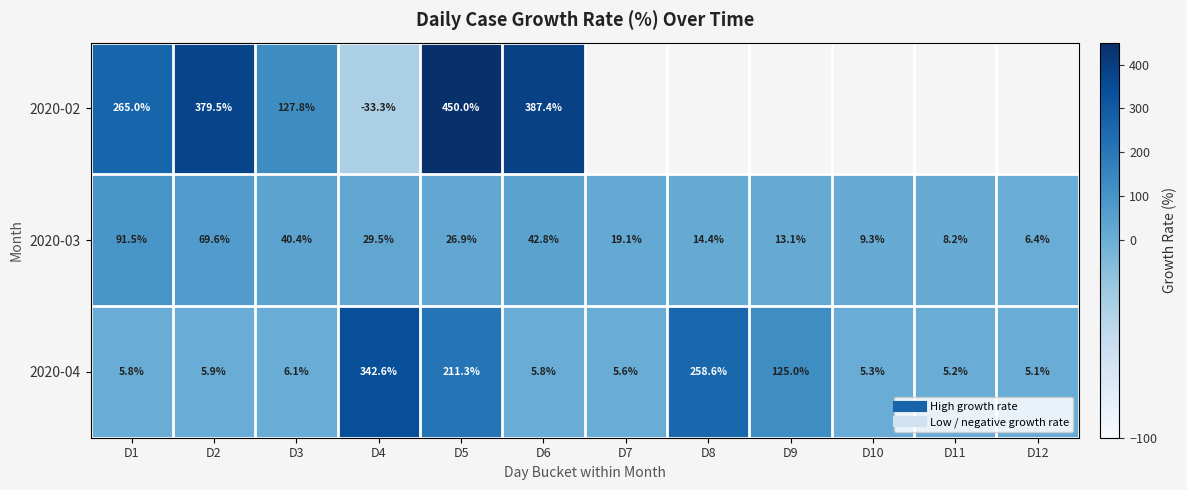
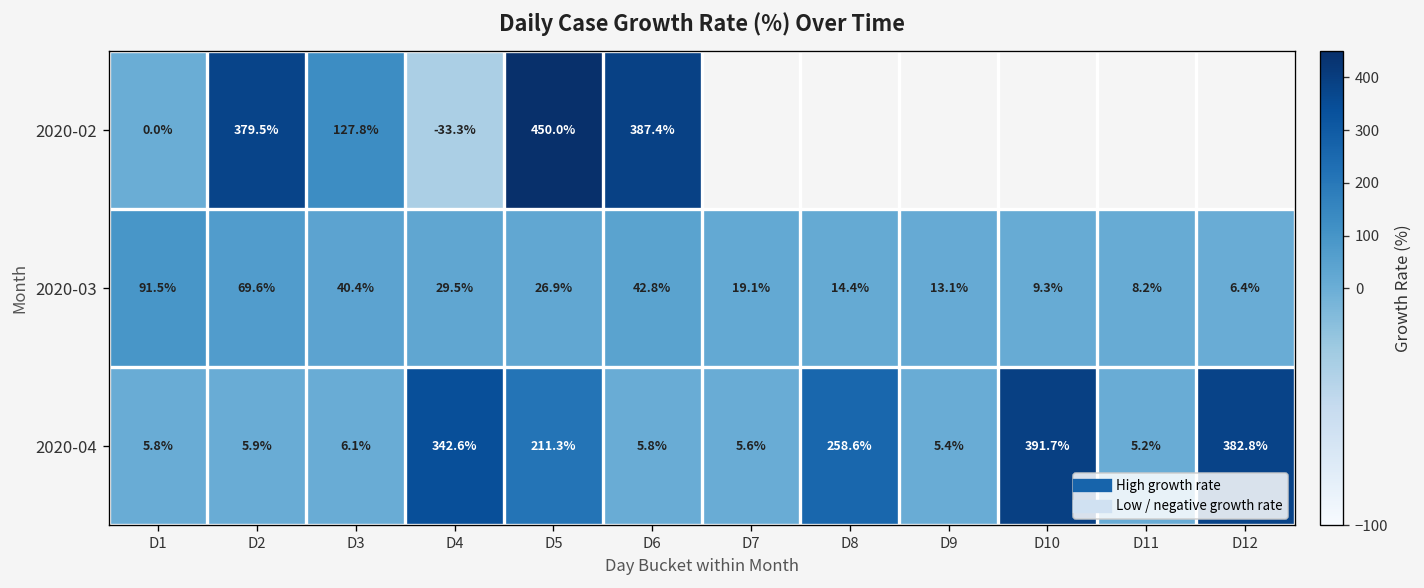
  {
    "2020-02": {
-     "D1": "265.0%",
+     "D1": "0.0%",
      "D2": "379.5%",
      "D3": "127.8%",
      "D4": "-33.3%",
      "D5": "450.0%",
      "D6": "387.4%"
    },
    "2020-03": {
      "D1": "91.5%",
      "D2": "69.6%",
      "D3": "40.4%",
      "D4": "29.5%",
      "D5": "26.9%",
      "D6": "42.8%",
      "D7": "19.1%",
      "D8": "14.4%",
      "D9": "13.1%",
      "D10": "9.3%",
      "D11": "8.2%",
      "D12": "6.4%"
    },
    "2020-04": {
      "D1": "5.8%",
      "D2": "5.9%",
      "D3": "6.1%",
      "D4": "342.6%",
      "D5": "211.3%",
      "D6": "5.8%",
      "D7": "5.6%",
      "D8": "258.6%",
-     "D9": "125.0%",
-     "D10": "5.3%",
+     "D9": "5.4%",
+     "D10": "391.7%",
      "D11": "5.2%",
-     "D12": "5.1%"
+     "D12": "382.8%"
    }
  }
